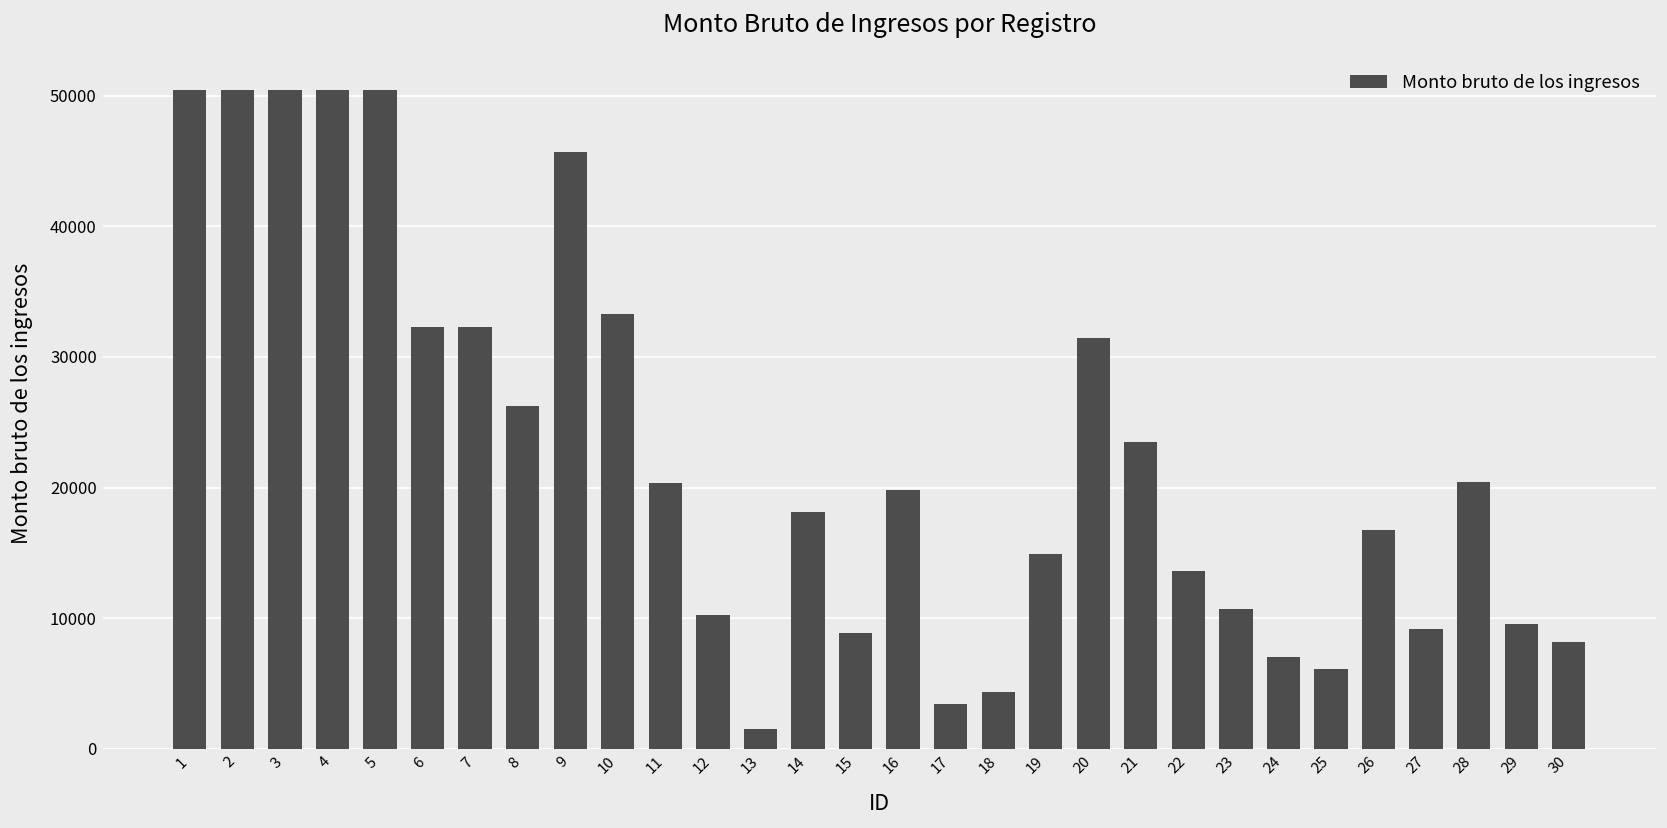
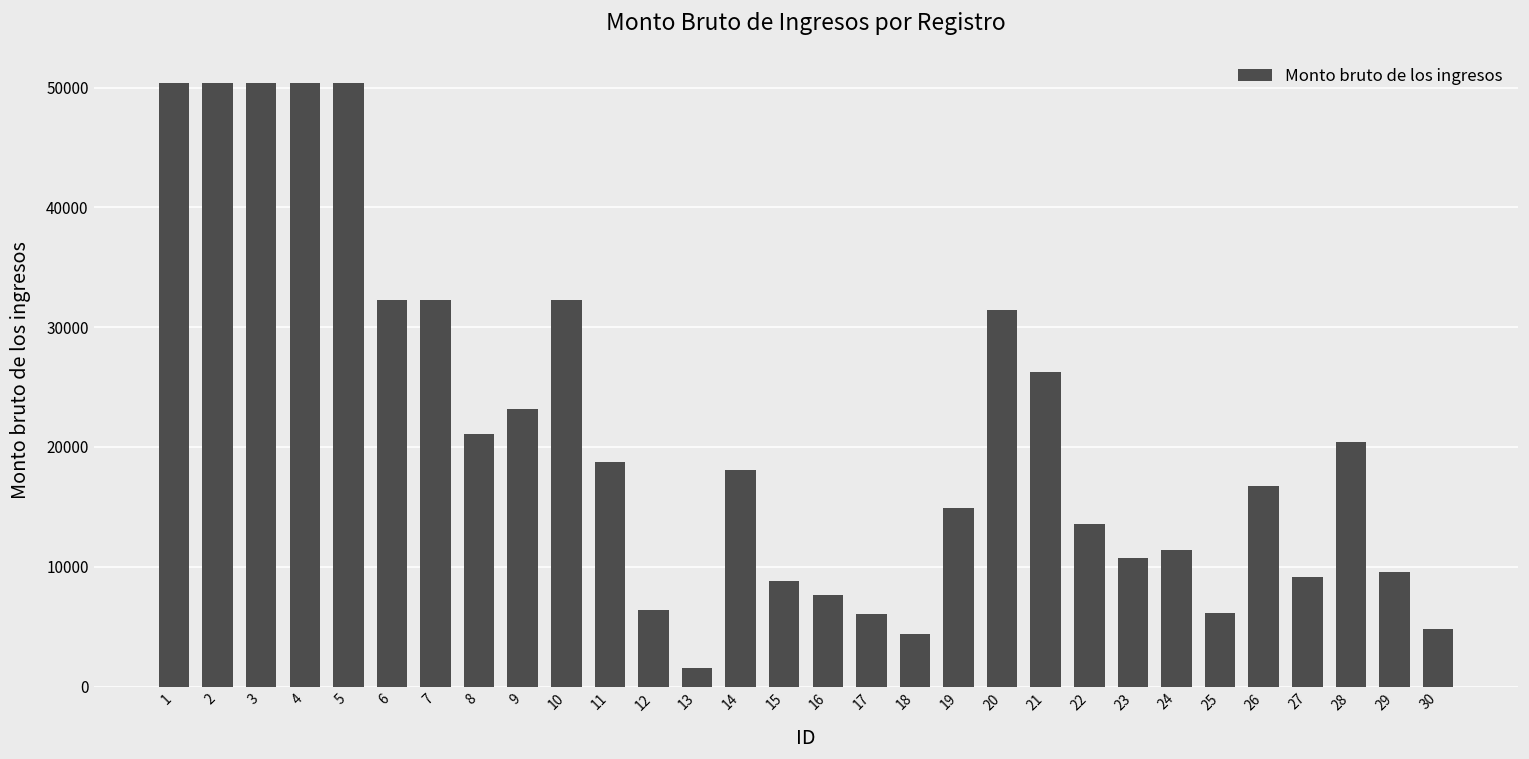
  {
    "1": 50400,
    "2": 50400,
    "3": 50400,
    "4": 50400,
    "5": 50400,
    "6": 32300,
    "7": 32300,
-   "8": 26300,
-   "9": 45700,
-   "10": 33300,
-   "11": 20400,
-   "12": 10300,
+   "8": 21100,
+   "9": 23200,
+   "10": 32300,
+   "11": 18800,
+   "12": 6400,
    "13": 1500,
    "14": 18100,
    "15": 8800,
-   "16": 19800,
-   "17": 3400,
+   "16": 7700,
+   "17": 6000,
    "18": 4400,
    "19": 14900,
    "20": 31500,
-   "21": 23500,
+   "21": 26300,
    "22": 13600,
    "23": 10700,
-   "24": 7000,
+   "24": 11400,
    "25": 6100,
    "26": 16800,
    "27": 9200,
    "28": 20500,
    "29": 9600,
-   "30": 8200
+   "30": 4800
  }
